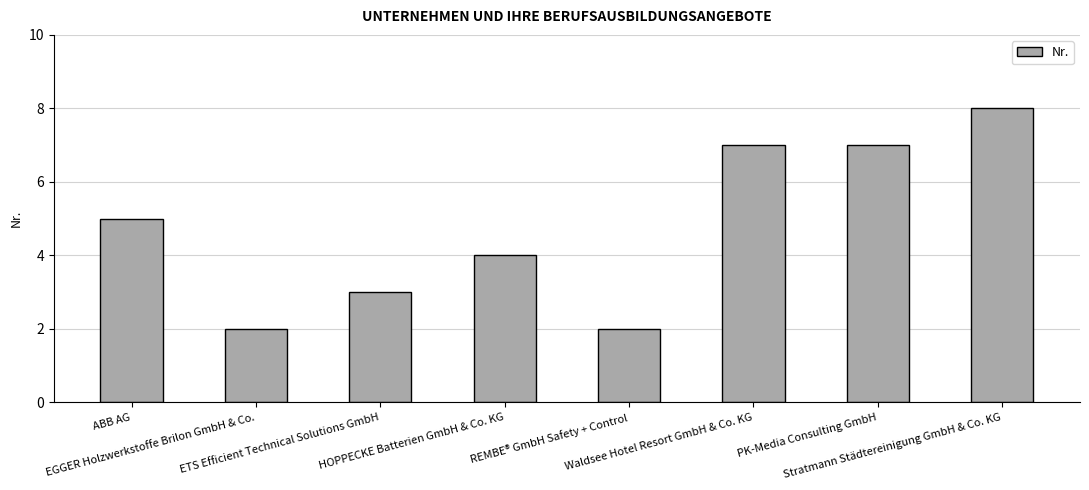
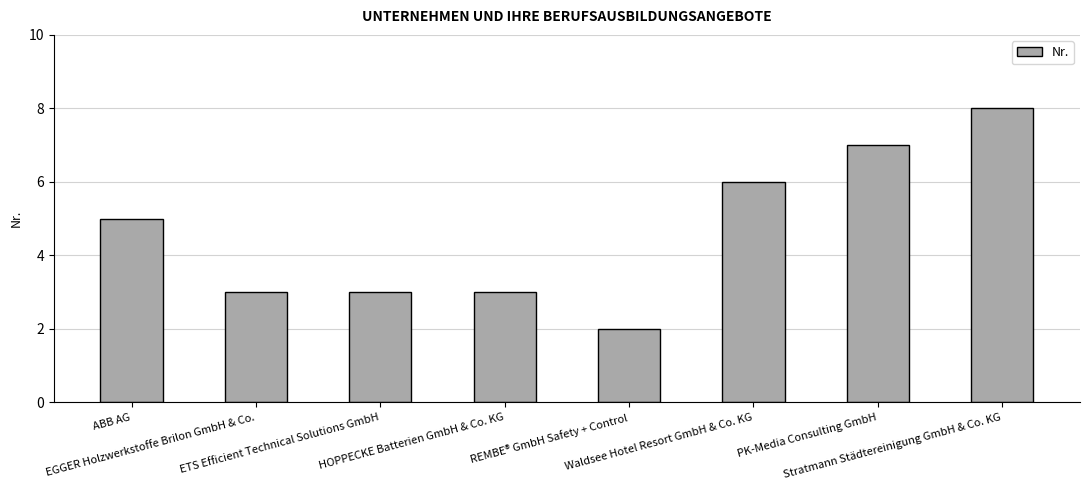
  {
    "ABB AG": 5,
-   "EGGER Holzwerkstoffe Brilon GmbH & Co.": 2,
+   "EGGER Holzwerkstoffe Brilon GmbH & Co.": 3,
    "ETS Efficient Technical Solutions GmbH": 3,
-   "HOPPECKE Batterien GmbH & Co. KG": 4,
+   "HOPPECKE Batterien GmbH & Co. KG": 3,
    "REMBE® GmbH Safety + Control": 2,
-   "Waldsee Hotel Resort GmbH & Co. KG": 7,
+   "Waldsee Hotel Resort GmbH & Co. KG": 6,
    "PK-Media Consulting GmbH": 7,
    "Stratmann Städtereinigung GmbH & Co. KG": 8
  }
